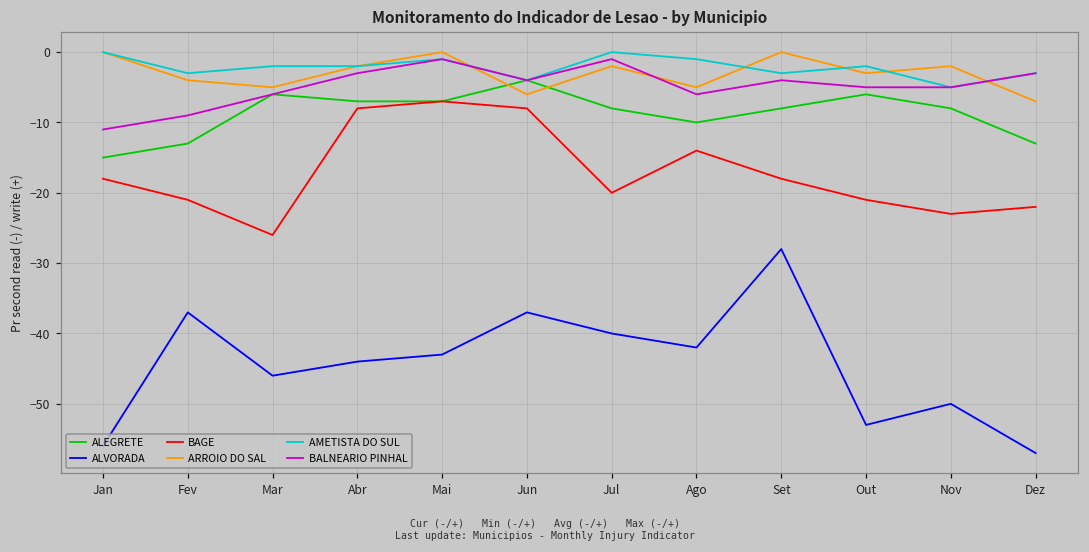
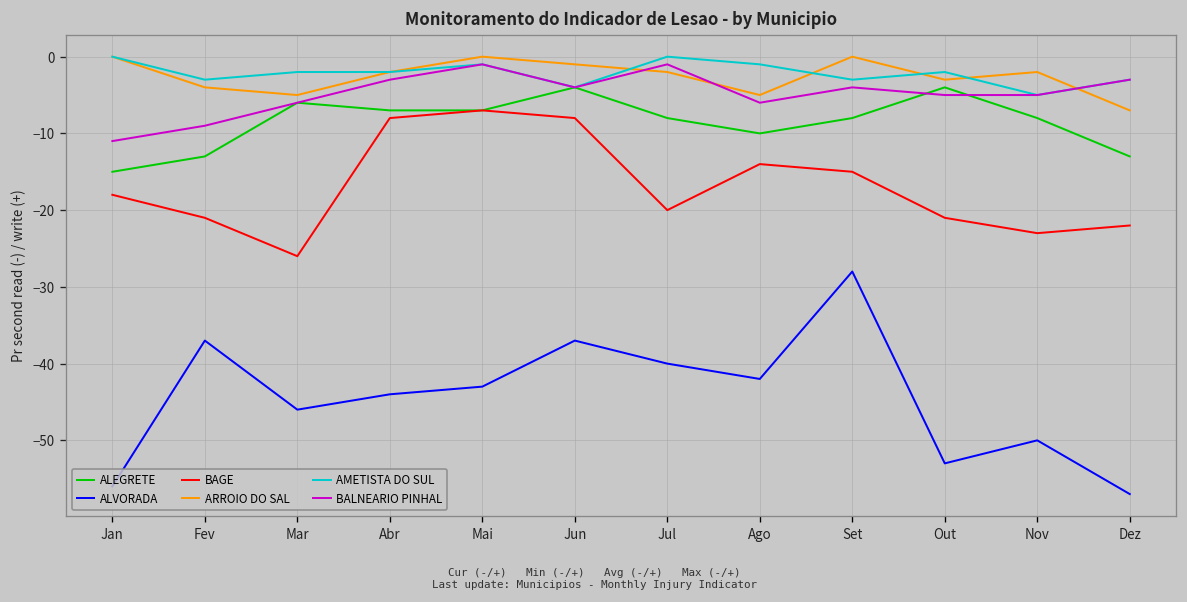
  {
    "ALEGRETE": {
      "Jan": -15,
      "Fev": -13,
      "Abr": -7,
      "Jul": -8,
      "Ago": -10,
      "Set": -8,
-     "Out": -6,
+     "Out": -4,
      "Nov": -8,
      "Dez": -13
    },
    "ALVORADA": {
      "Fev": -37,
      "Mar": -46,
      "Abr": -44,
      "Mai": -43,
      "Jun": -37,
      "Jul": -40,
      "Ago": -42,
      "Set": -28,
      "Out": -53,
      "Nov": -50,
      "Dez": -57
    },
    "BAGE": {
      "Jan": -18,
      "Fev": -21,
      "Mar": -26,
      "Abr": -8,
      "Jun": -8,
      "Jul": -20,
      "Ago": -14,
-     "Set": -18,
+     "Set": -15,
      "Out": -21,
      "Nov": -23,
      "Dez": -22
    },
    "ARROIO DO SAL": {
      "Fev": -4,
      "Mar": -5,
      "Mai": 0,
-     "Jun": -6,
+     "Jun": -1,
      "Jul": -2,
      "Ago": -5,
      "Set": 0,
      "Out": -3,
      "Nov": -2,
      "Dez": -7
    },
    "AMETISTA DO SUL": {
      "Fev": -3,
      "Mar": -2,
      "Jul": 0,
      "Ago": -1,
      "Set": -3,
      "Out": -2
    },
    "BALNEARIO PINHAL": {
      "Jan": -11,
      "Fev": -9,
      "Abr": -3,
      "Jul": -1,
      "Ago": -6,
      "Set": -4,
      "Out": -5
    }
  }
